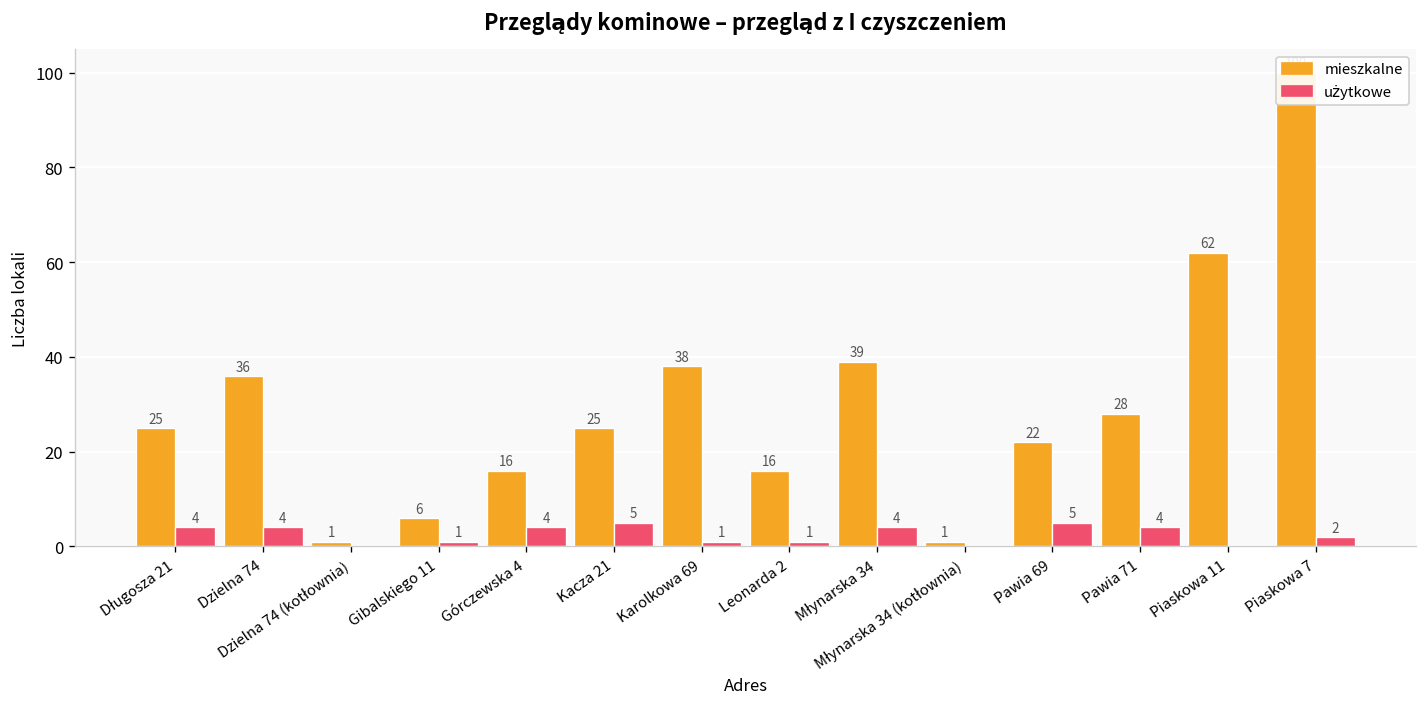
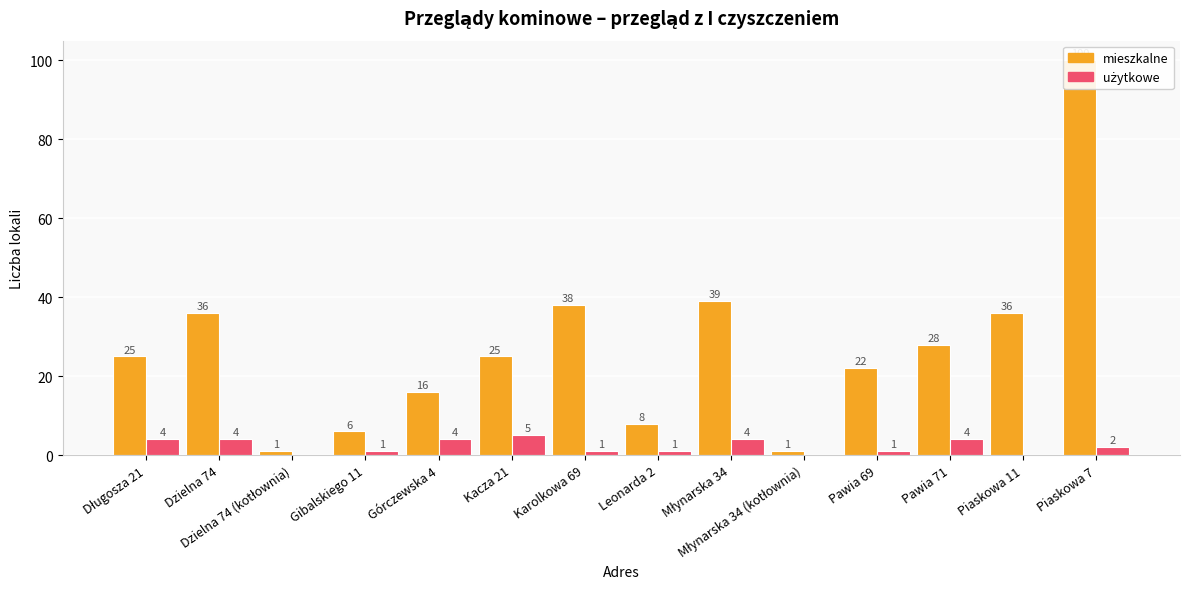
  {
    "mieszkalne": {
      "Długosza 21": 25,
      "Dzielna 74": 36,
      "Dzielna 74 (kotłownia)": 1,
      "Gibalskiego 11": 6,
      "Górczewska 4": 16,
      "Kacza 21": 25,
      "Karolkowa 69": 38,
-     "Leonarda 2": 16,
+     "Leonarda 2": 8,
      "Młynarska 34": 39,
      "Młynarska 34 (kotłownia)": 1,
      "Pawia 69": 22,
      "Pawia 71": 28,
-     "Piaskowa 11": 62
+     "Piaskowa 11": 36
    },
    "użytkowe": {
      "Długosza 21": 4,
      "Dzielna 74": 4,
      "Gibalskiego 11": 1,
      "Górczewska 4": 4,
      "Kacza 21": 5,
      "Karolkowa 69": 1,
      "Leonarda 2": 1,
      "Młynarska 34": 4,
-     "Pawia 69": 5,
+     "Pawia 69": 1,
      "Pawia 71": 4,
      "Piaskowa 7": 2
    }
  }
